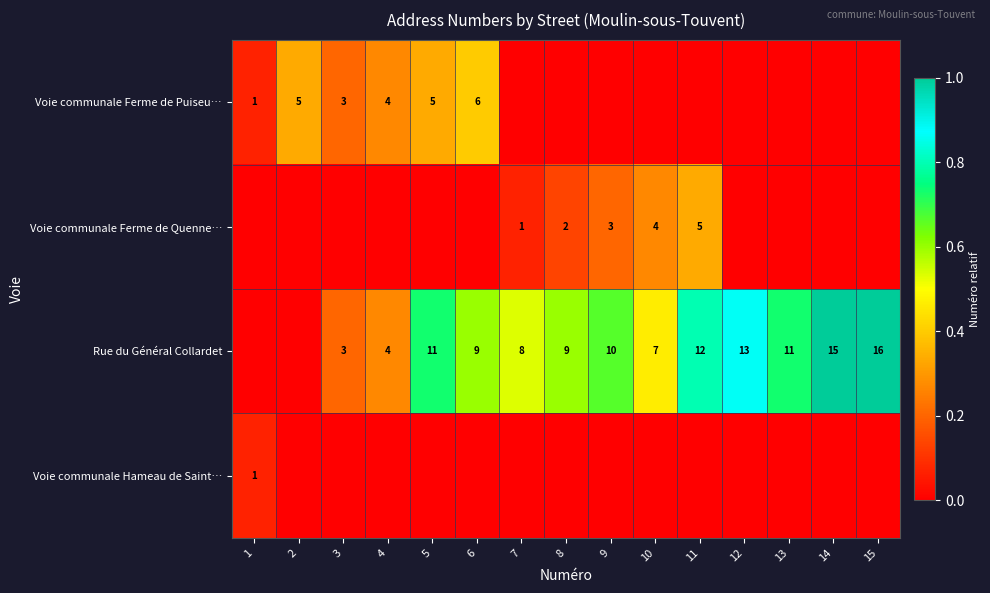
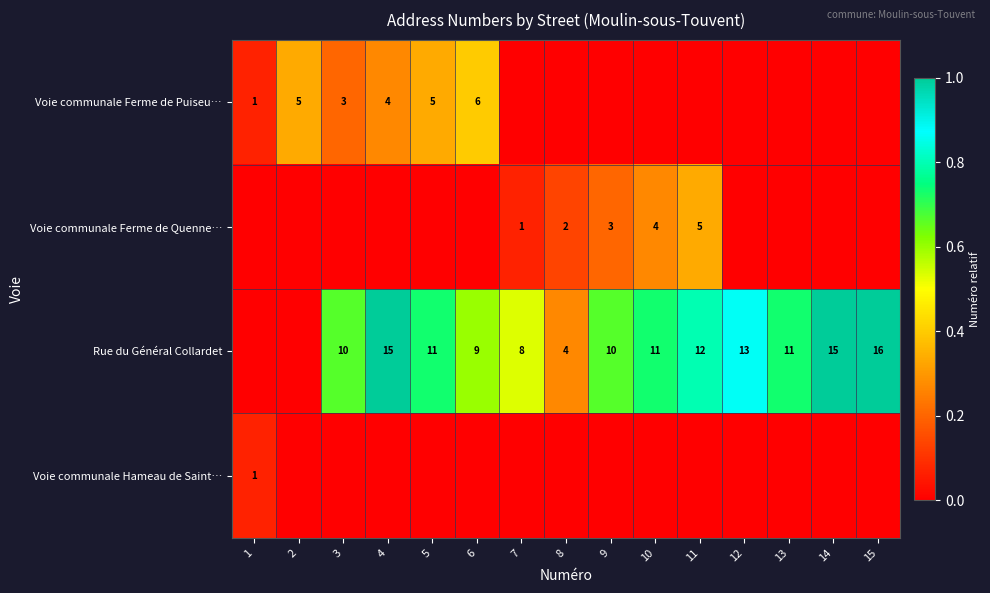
  {
    "Voie communale Ferme de Puiseu…": {
      "1": 1,
      "2": 5,
      "3": 3,
      "4": 4,
      "5": 5,
      "6": 6
    },
    "Voie communale Ferme de Quenne…": {
      "7": 1,
      "8": 2,
      "9": 3,
      "10": 4,
      "11": 5
    },
    "Rue du Général Collardet": {
-     "3": 3,
-     "4": 4,
+     "3": 10,
+     "4": 15,
      "5": 11,
      "6": 9,
      "7": 8,
-     "8": 9,
+     "8": 4,
      "9": 10,
-     "10": 7,
+     "10": 11,
      "11": 12,
      "12": 13,
      "13": 11,
      "14": 15,
      "15": 16
    },
    "Voie communale Hameau de Saint…": {
      "1": 1
    }
  }
